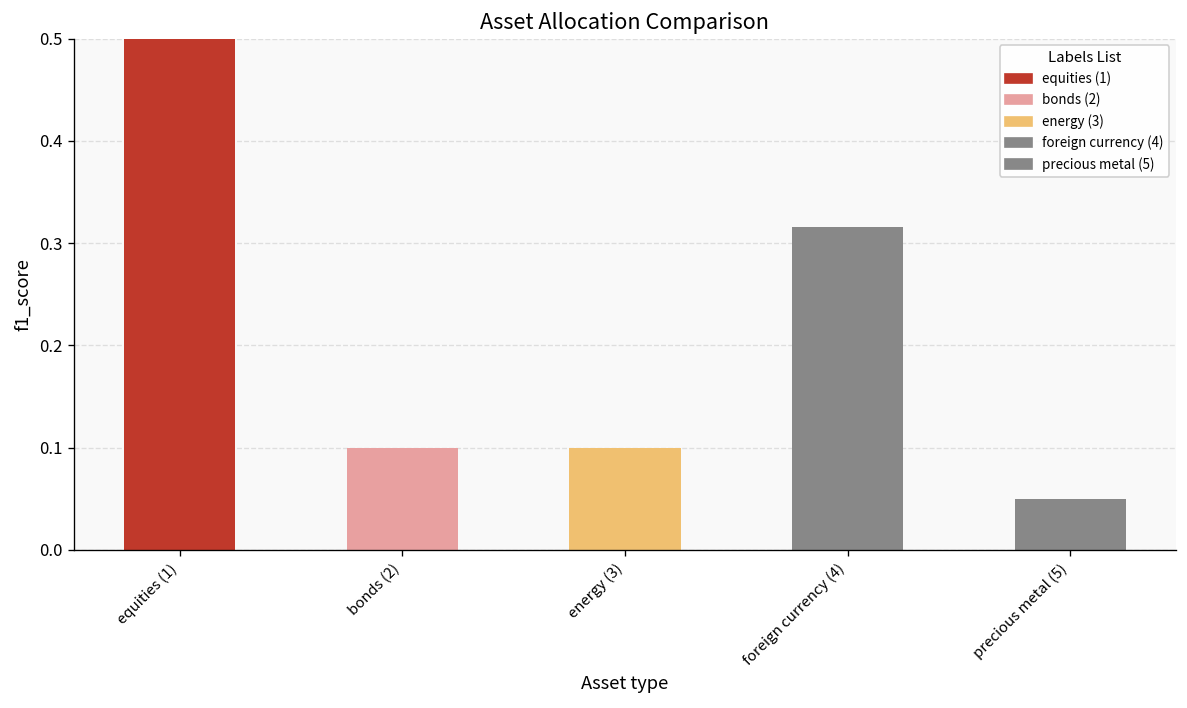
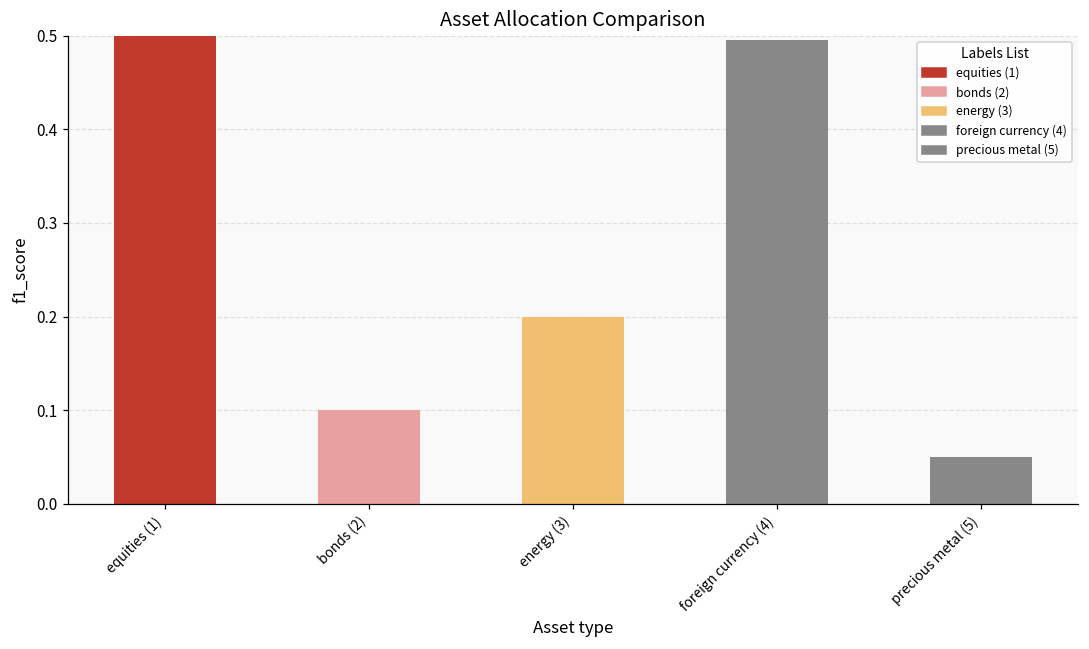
  {
    "bonds (2)": 0.10,
-   "energy (3)": 0.1,
-   "foreign currency (4)": 0.32,
+   "energy (3)": 0.2,
+   "foreign currency (4)": 0.50,
    "precious metal (5)": 0.05
  }
